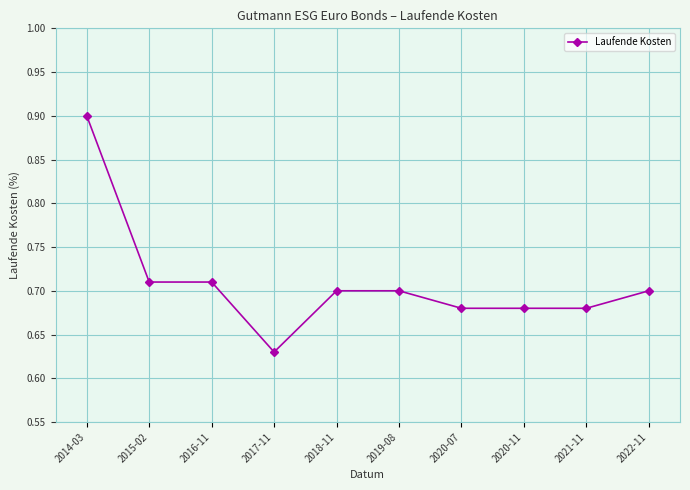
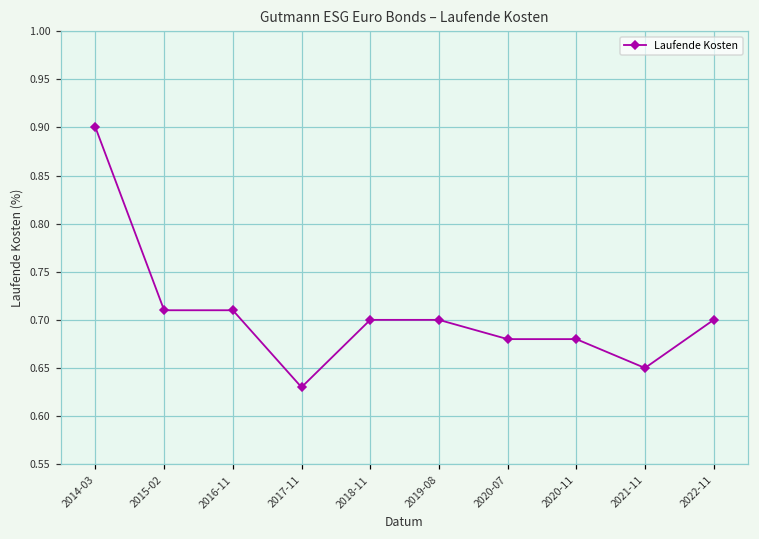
  {
    "2014-03": 0.90,
    "2015-02": 0.71,
    "2016-11": 0.71,
    "2017-11": 0.63,
    "2018-11": 0.70,
    "2019-08": 0.70,
    "2020-07": 0.68,
    "2020-11": 0.68,
-   "2021-11": 0.68,
+   "2021-11": 0.65,
    "2022-11": 0.70
  }
